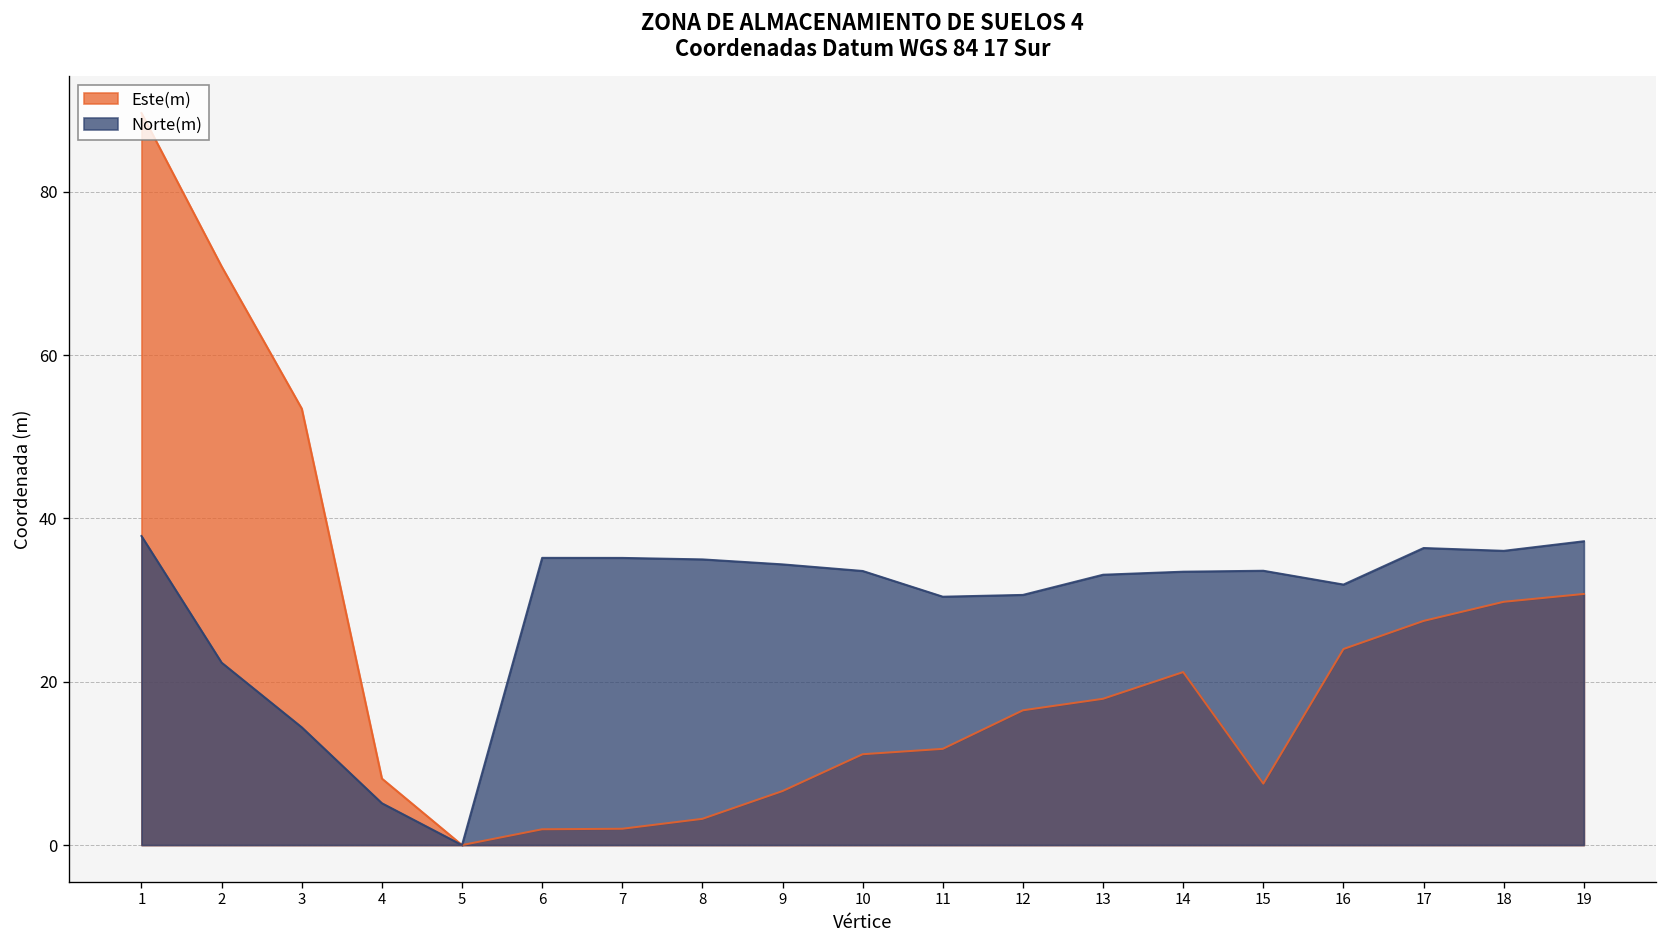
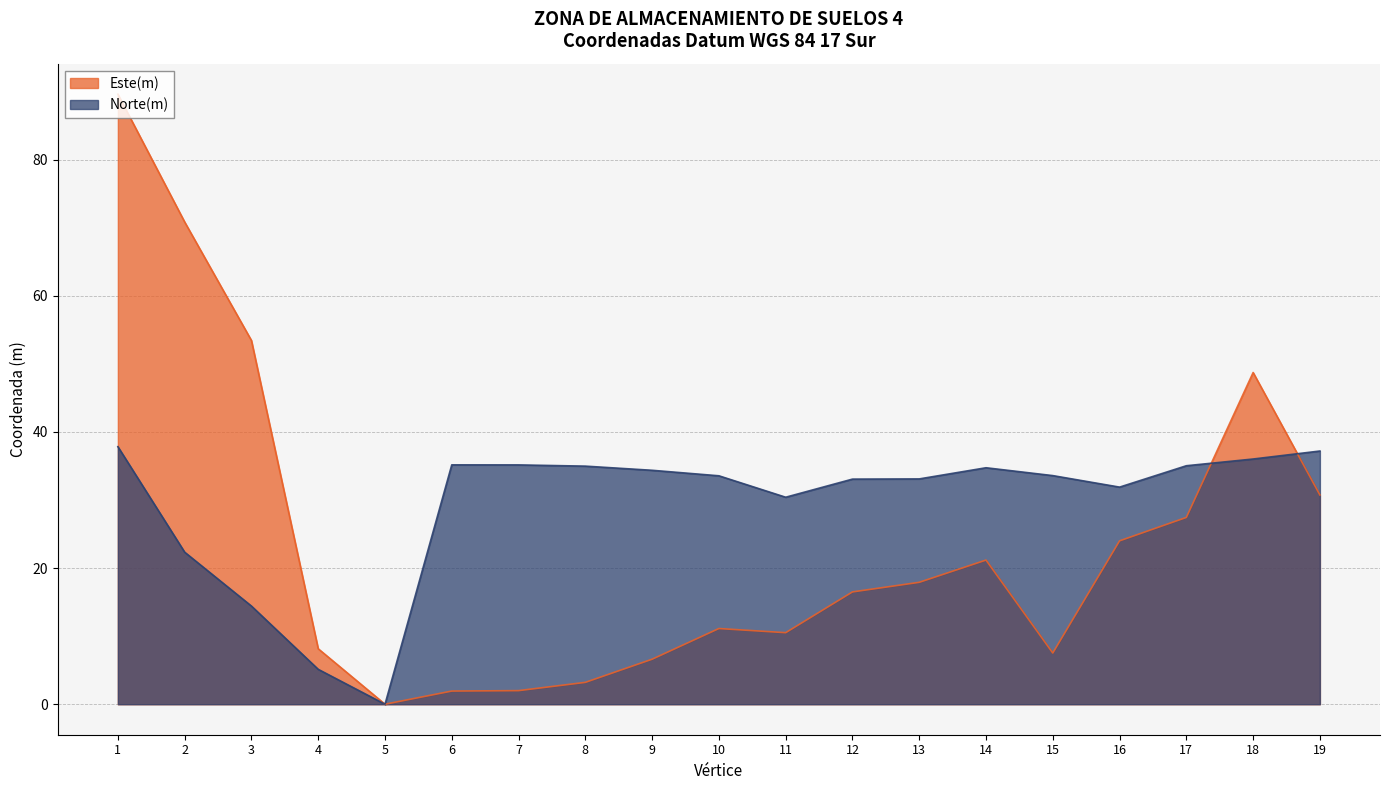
  {
    "Este(m)": {
      "2": 71,
      "3": 53,
      "4": 8,
      "6": 2,
      "7": 2,
      "8": 3,
      "9": 7,
      "10": 11,
-     "11": 12,
+     "11": 11,
      "12": 17,
      "13": 18,
      "14": 21,
      "15": 8,
      "16": 24,
      "17": 27,
-     "18": 30,
+     "18": 49,
      "19": 31
    },
    "Norte(m)": {
      "1": 38,
      "2": 22,
      "3": 14,
      "4": 5,
      "6": 35,
      "7": 35,
      "8": 35,
      "9": 34,
      "10": 34,
      "11": 30,
-     "12": 31,
+     "12": 33,
      "13": 33,
-     "14": 33,
+     "14": 35,
      "15": 34,
      "16": 32,
-     "17": 36,
+     "17": 35,
      "18": 36,
      "19": 37
    }
  }
